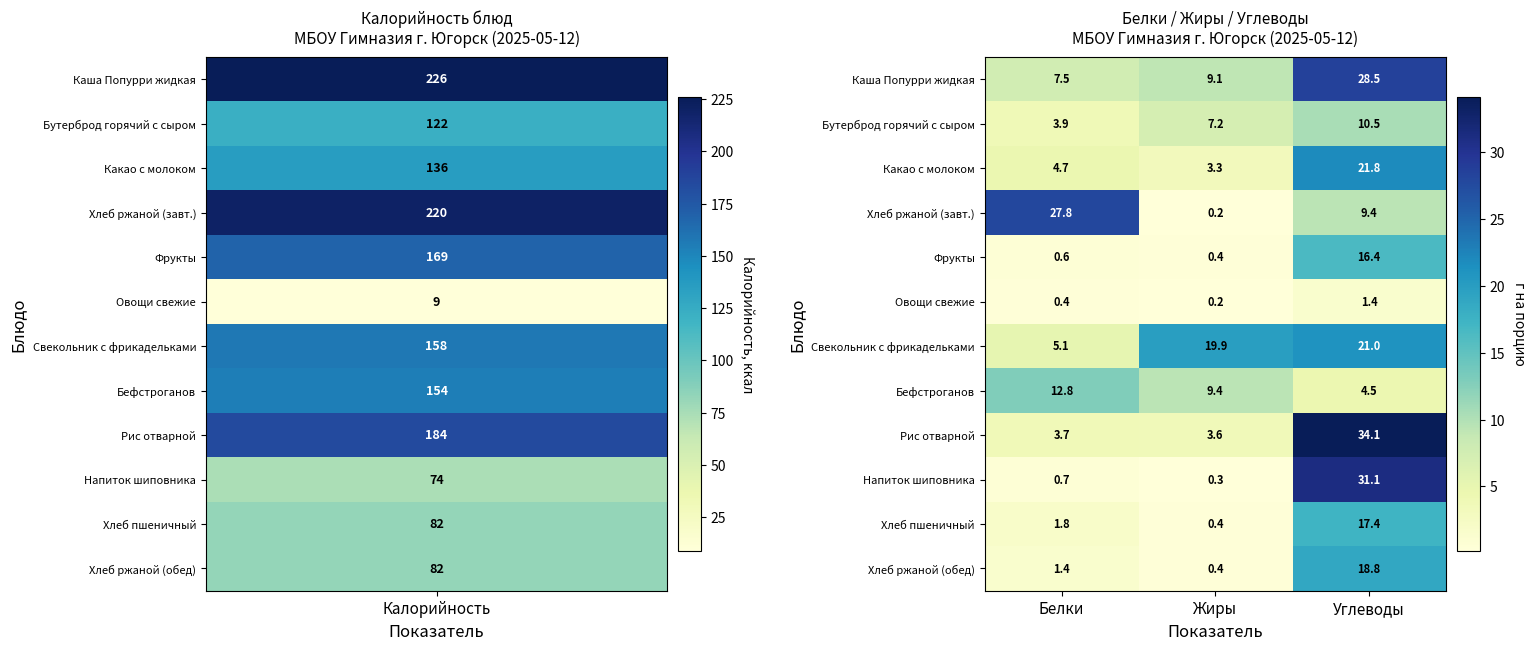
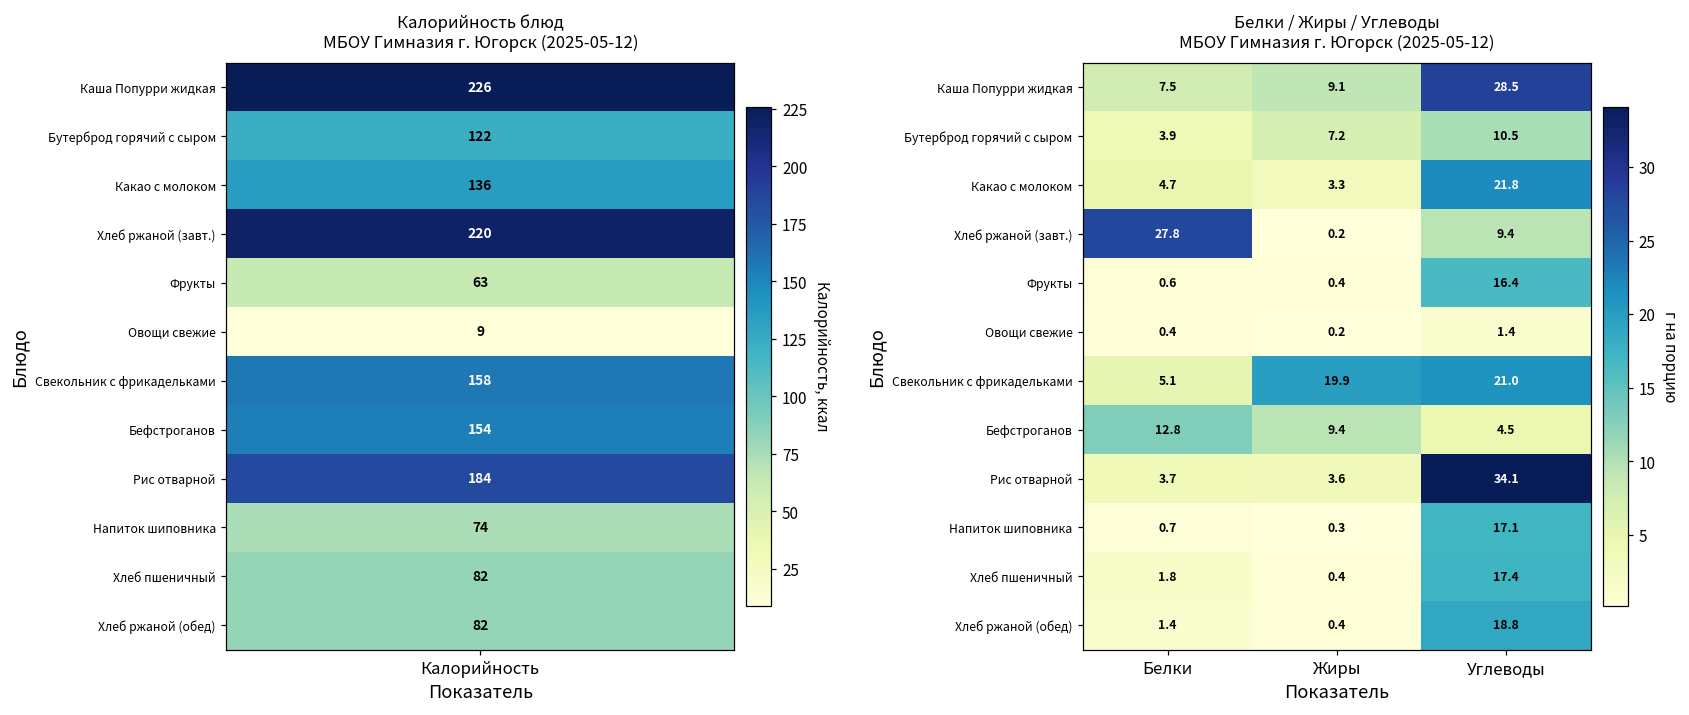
  {
    "Калорийность блюд МБОУ Гимназия г. Югорск (2025-05-12)": {
      "Каша Попурри жидкая": {
        "Калорийность": 226
      },
      "Бутерброд горячий с сыром": {
        "Калорийность": 122
      },
      "Какао с молоком": {
        "Калорийность": 136
      },
      "Хлеб ржаной (завт.)": {
        "Калорийность": 220
      },
      "Фрукты": {
-       "Калорийность": 169
+       "Калорийность": 63
      },
      "Овощи свежие": {
        "Калорийность": 9
      },
      "Свекольник с фрикадельками": {
        "Калорийность": 158
      },
      "Бефстроганов": {
        "Калорийность": 154
      },
      "Рис отварной": {
        "Калорийность": 184
      },
      "Напиток шиповника": {
        "Калорийность": 74
      },
      "Хлеб пшеничный": {
        "Калорийность": 82
      },
      "Хлеб ржаной (обед)": {
        "Калорийность": 82
      }
    },
    "Белки / Жиры / Углеводы МБОУ Гимназия г. Югорск (2025-05-12)": {
      "Каша Попурри жидкая": {
        "Белки": 7.5,
        "Жиры": 9.1,
        "Углеводы": 28.5
      },
      "Бутерброд горячий с сыром": {
        "Белки": 3.9,
        "Жиры": 7.2,
        "Углеводы": 10.5
      },
      "Какао с молоком": {
        "Белки": 4.7,
        "Жиры": 3.3,
        "Углеводы": 21.8
      },
      "Хлеб ржаной (завт.)": {
        "Белки": 27.8,
        "Жиры": 0.2,
        "Углеводы": 9.4
      },
      "Фрукты": {
        "Белки": 0.6,
        "Жиры": 0.4,
        "Углеводы": 16.4
      },
      "Овощи свежие": {
        "Белки": 0.4,
        "Жиры": 0.2,
        "Углеводы": 1.4
      },
      "Свекольник с фрикадельками": {
        "Белки": 5.1,
        "Жиры": 19.9,
        "Углеводы": 21.0
      },
      "Бефстроганов": {
        "Белки": 12.8,
        "Жиры": 9.4,
        "Углеводы": 4.5
      },
      "Рис отварной": {
        "Белки": 3.7,
        "Жиры": 3.6,
        "Углеводы": 34.1
      },
      "Напиток шиповника": {
        "Белки": 0.7,
        "Жиры": 0.3,
-       "Углеводы": 31.1
+       "Углеводы": 17.1
      },
      "Хлеб пшеничный": {
        "Белки": 1.8,
        "Жиры": 0.4,
        "Углеводы": 17.4
      },
      "Хлеб ржаной (обед)": {
        "Белки": 1.4,
        "Жиры": 0.4,
        "Углеводы": 18.8
      }
    }
  }
